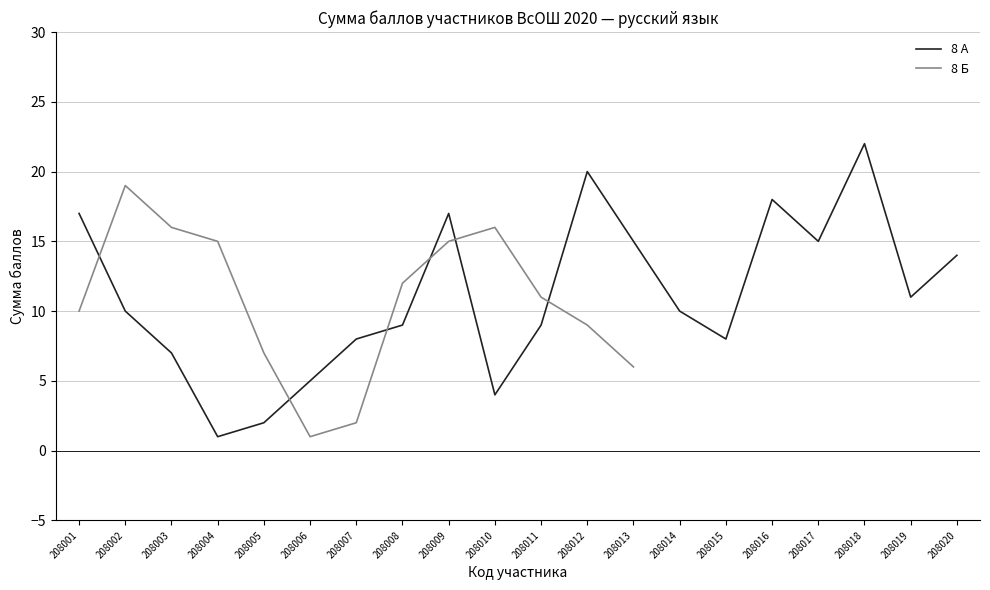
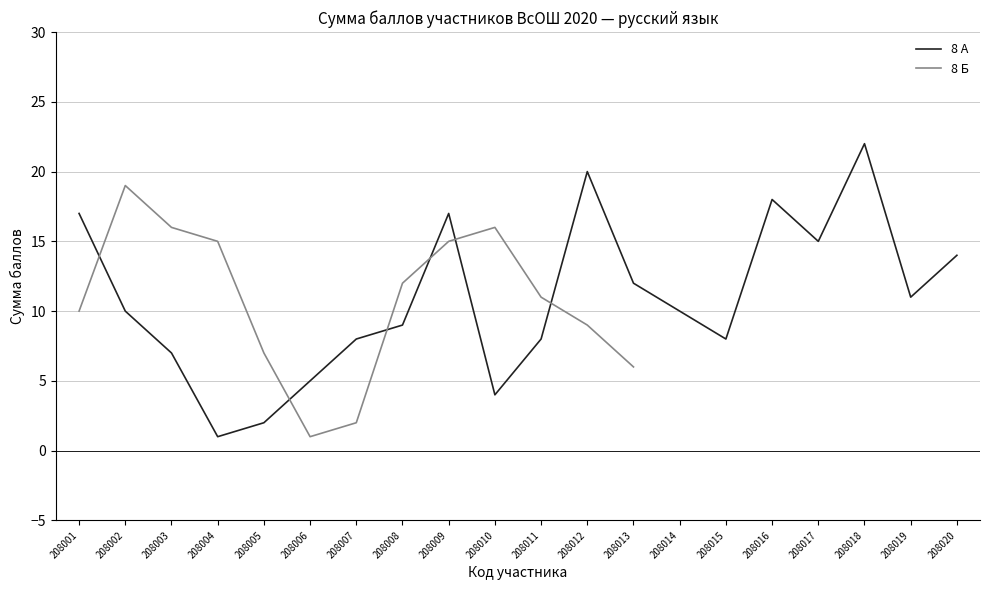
  {
    "8 А": {
      "208001": 17,
      "208002": 10,
      "208003": 7,
      "208004": 1,
      "208005": 2,
      "208006": 5,
      "208007": 8,
      "208008": 9,
      "208009": 17,
      "208010": 4,
-     "208011": 9,
+     "208011": 8,
      "208012": 20,
-     "208013": 15,
+     "208013": 12,
      "208014": 10,
      "208015": 8,
      "208016": 18,
      "208017": 15,
      "208018": 22,
      "208019": 11,
      "208020": 14
    },
    "8 Б": {
      "208001": 10,
      "208002": 19,
      "208003": 16,
      "208004": 15,
      "208005": 7,
      "208006": 1,
      "208007": 2,
      "208008": 12,
      "208009": 15,
      "208010": 16,
      "208011": 11,
      "208012": 9,
      "208013": 6
    }
  }
